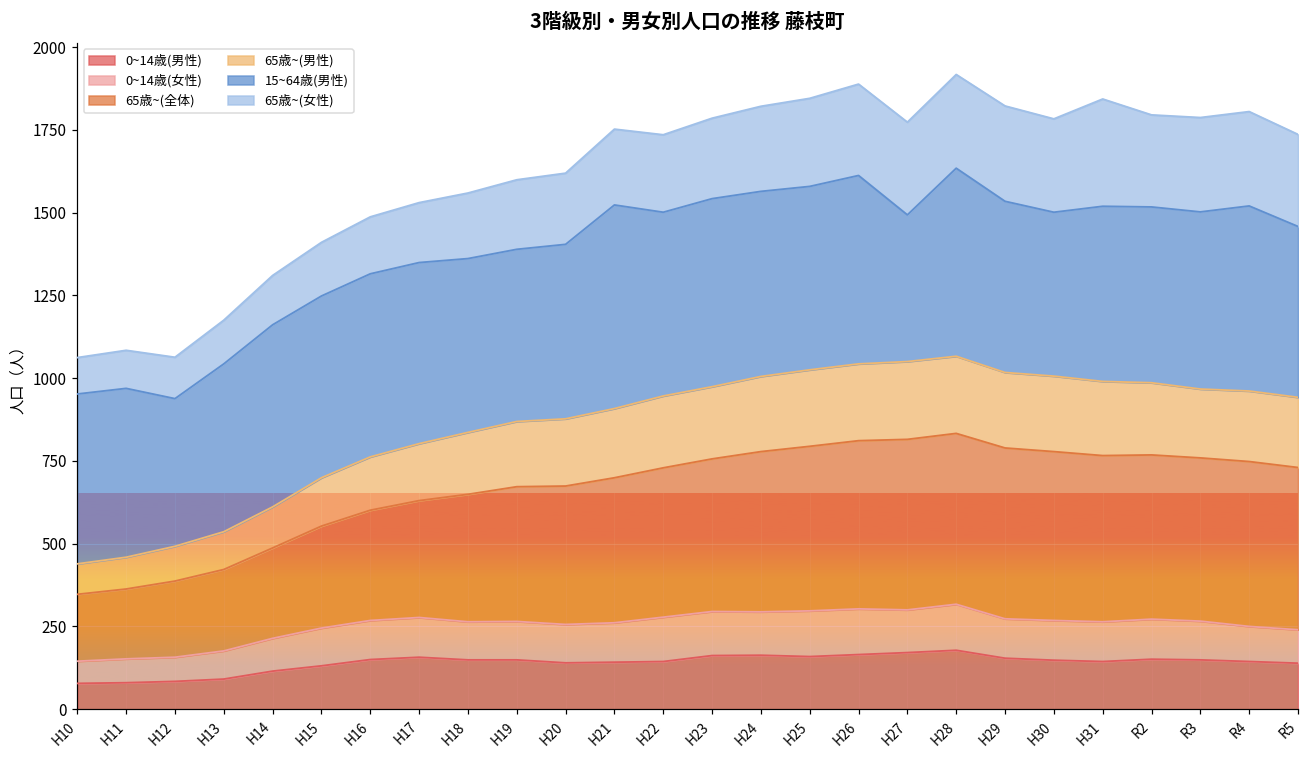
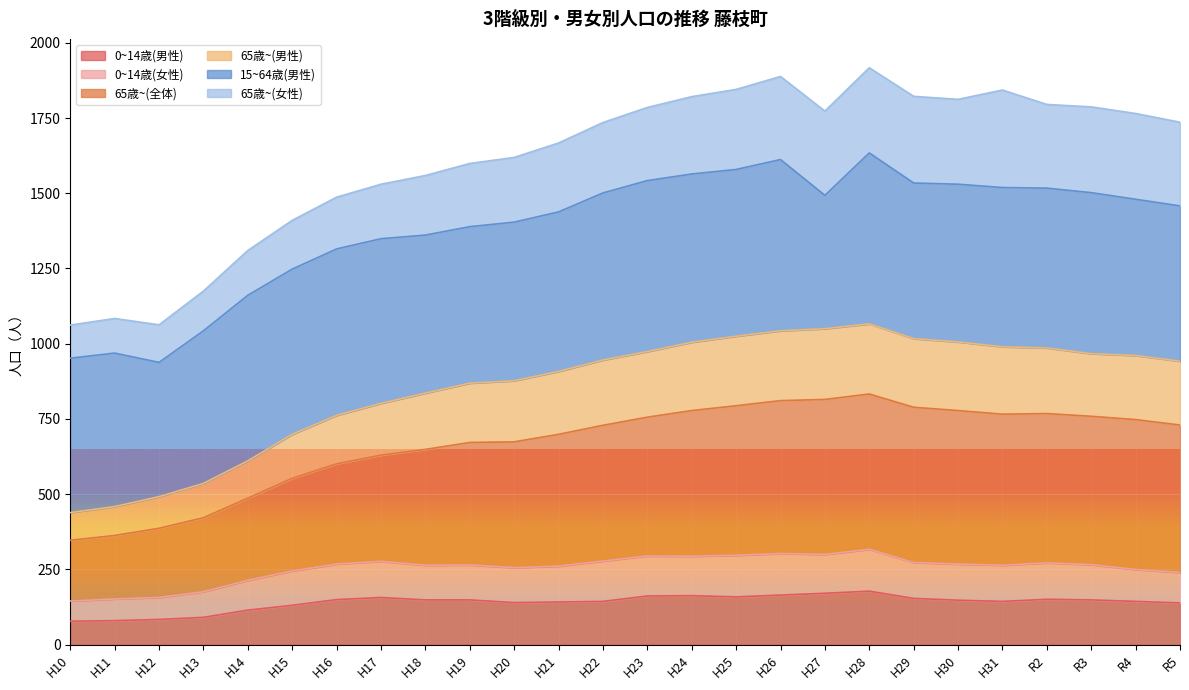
  {
    "15~64歳(男性)": {
      "H10": 510,
      "H11": 510,
      "H12": 450,
      "H13": 510,
      "H14": 550,
      "H15": 550,
      "H16": 550,
      "H17": 550,
      "H18": 530,
      "H19": 520,
      "H20": 530,
-     "H21": 620,
+     "H21": 530,
      "H22": 560,
      "H23": 570,
      "H24": 560,
      "H25": 550,
      "H26": 570,
      "H27": 440,
      "H28": 570,
      "H29": 520,
-     "H30": 500,
+     "H30": 520,
      "H31": 530,
      "R2": 530,
      "R3": 540,
-     "R4": 560,
+     "R4": 520,
      "R5": 520
    },
    "65歳~(女性)": {
      "H10": 110,
      "H11": 120,
      "H12": 130,
      "H13": 130,
      "H14": 150,
      "H15": 160,
      "H16": 170,
      "H17": 180,
      "H18": 200,
      "H19": 210,
      "H20": 220,
      "H21": 230,
      "H22": 230,
      "H23": 240,
      "H24": 260,
      "H25": 270,
      "H26": 280,
      "H27": 280,
      "H28": 280,
      "H29": 290,
      "H30": 280,
      "H31": 320,
      "R2": 280,
      "R3": 290,
      "R4": 290,
      "R5": 280
    }
  }
